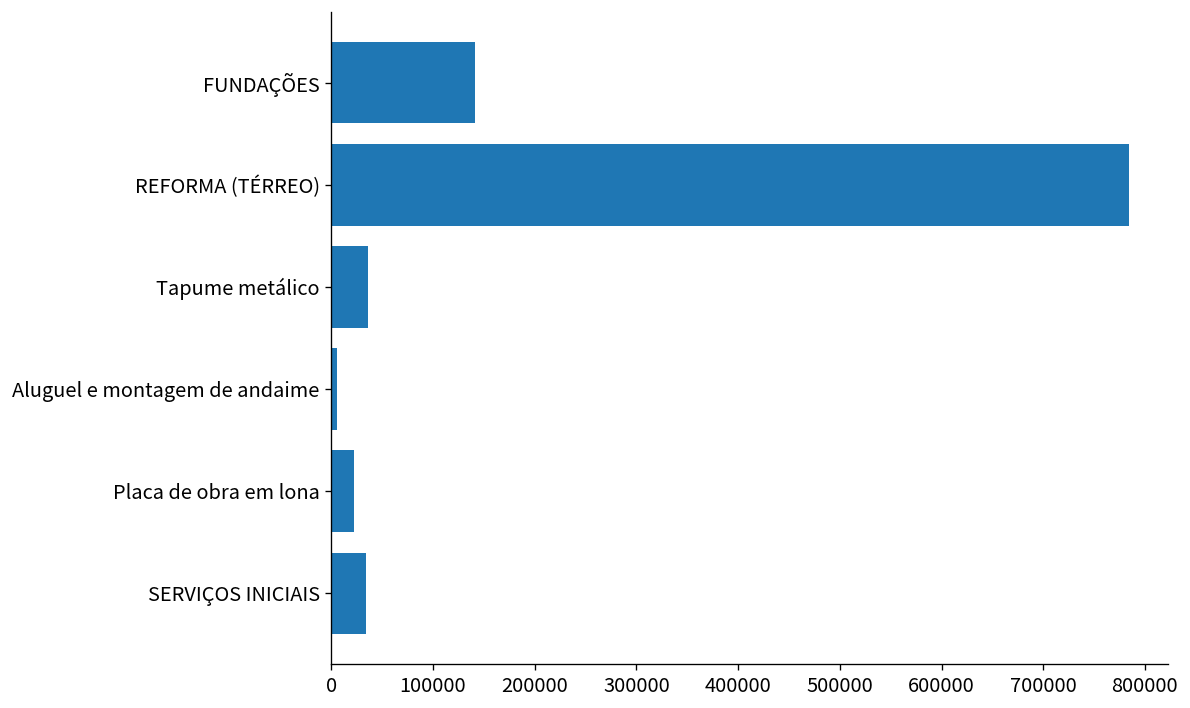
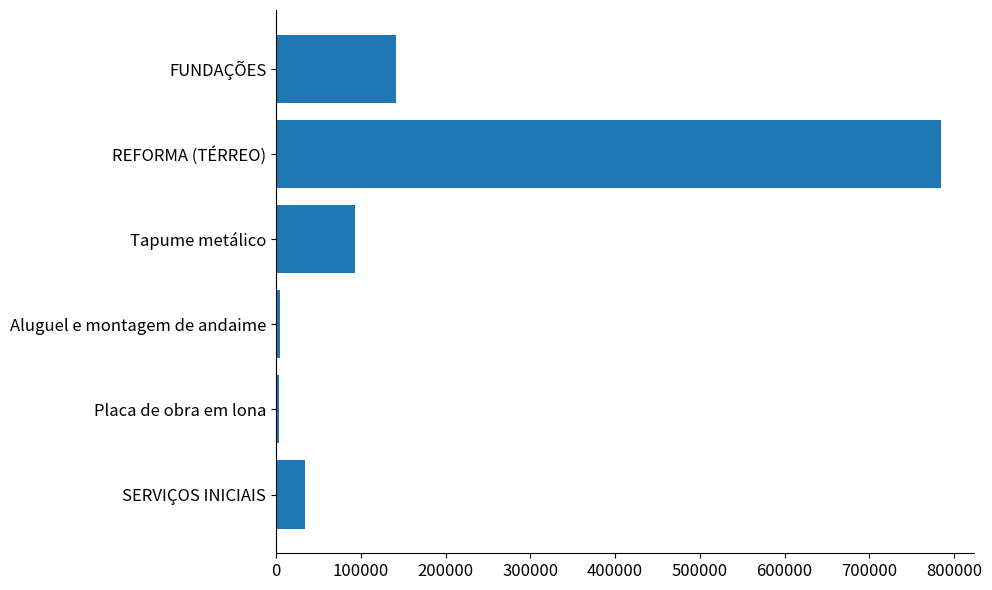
  {
    "FUNDAÇÕES": 140000,
    "REFORMA (TÉRREO)": 780000,
-   "Tapume metálico": 40000,
+   "Tapume metálico": 90000,
    "Aluguel e montagem de andaime": 10000,
-   "Placa de obra em lona": 20000,
+   "Placa de obra em lona": 0,
    "SERVIÇOS INICIAIS": 30000
  }
